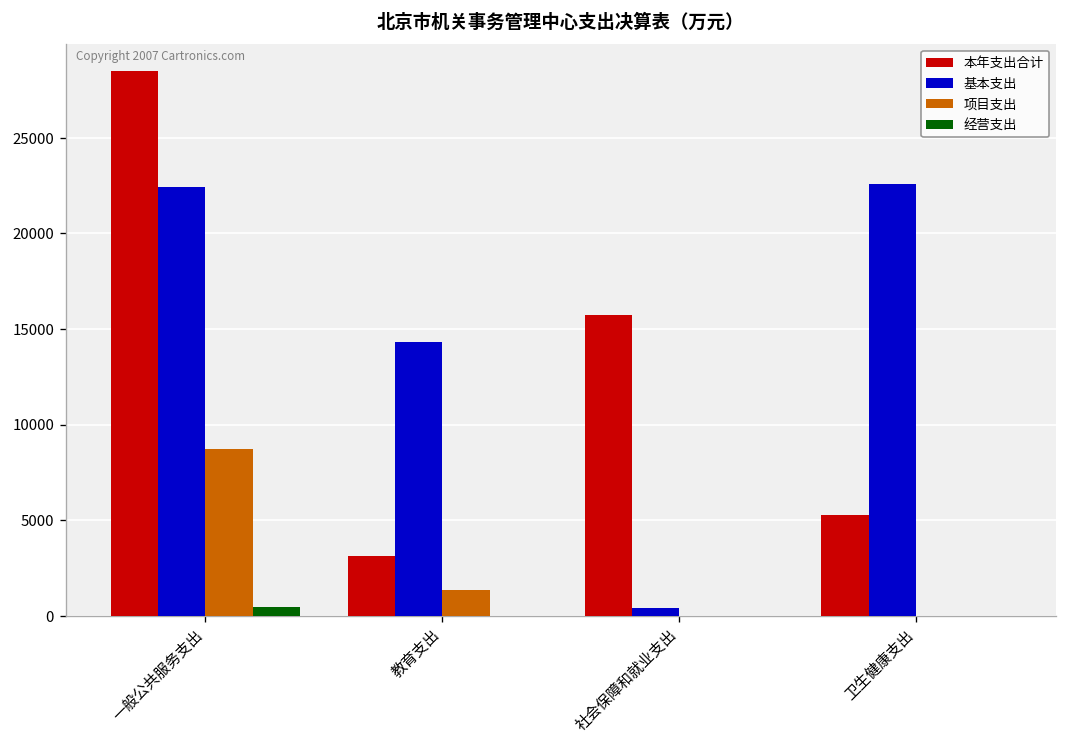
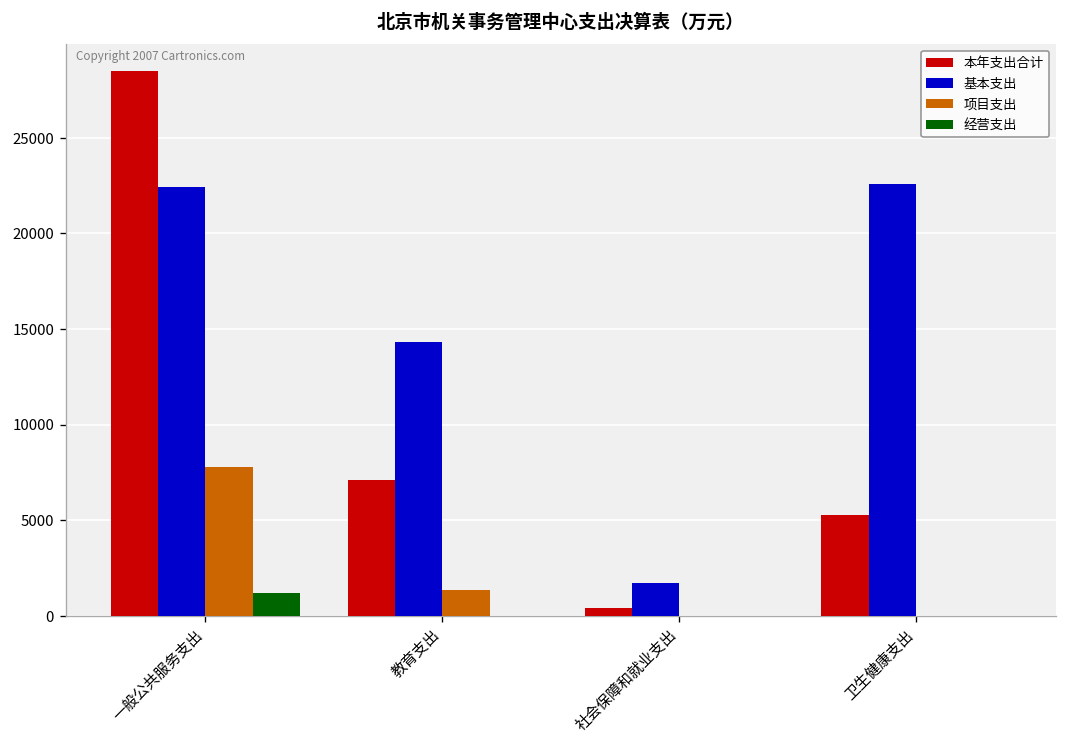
  {
    "本年支出合计": {
-     "教育支出": 3100,
-     "社会保障和就业支出": 15700,
+     "教育支出": 7100,
+     "社会保障和就业支出": 400,
      "卫生健康支出": 5300
    },
    "基本支出": {
      "一般公共服务支出": 22400,
      "教育支出": 14300,
-     "社会保障和就业支出": 400,
+     "社会保障和就业支出": 1700,
      "卫生健康支出": 22600
    },
    "项目支出": {
-     "一般公共服务支出": 8700,
+     "一般公共服务支出": 7800,
      "教育支出": 1400,
      "社会保障和就业支出": 0,
      "卫生健康支出": 0
    },
    "经营支出": {
-     "一般公共服务支出": 500,
+     "一般公共服务支出": 1200,
      "教育支出": 0,
      "社会保障和就业支出": 0,
      "卫生健康支出": 0
    }
  }
